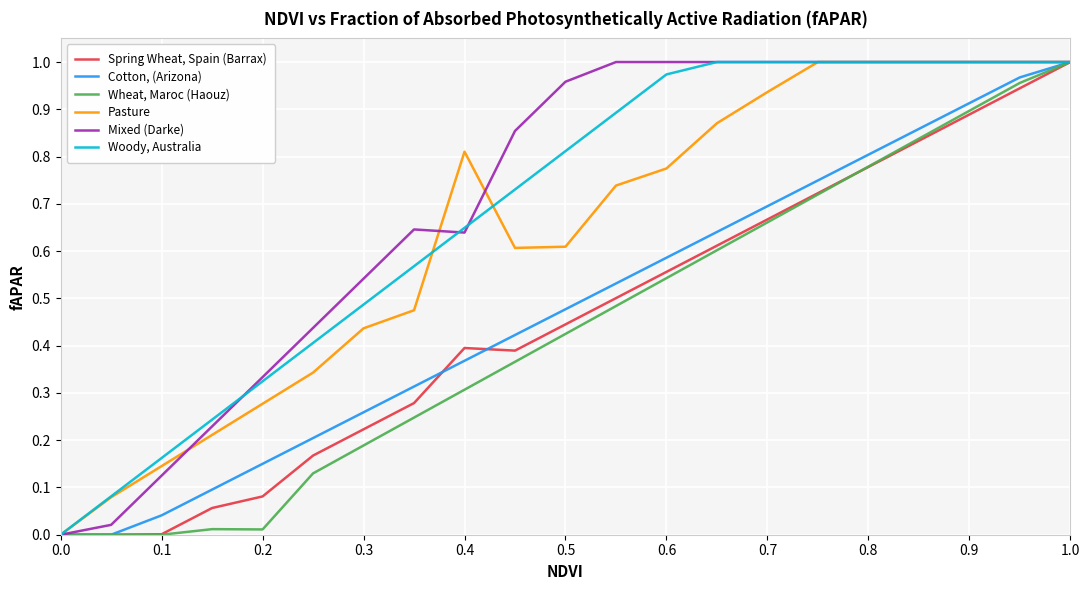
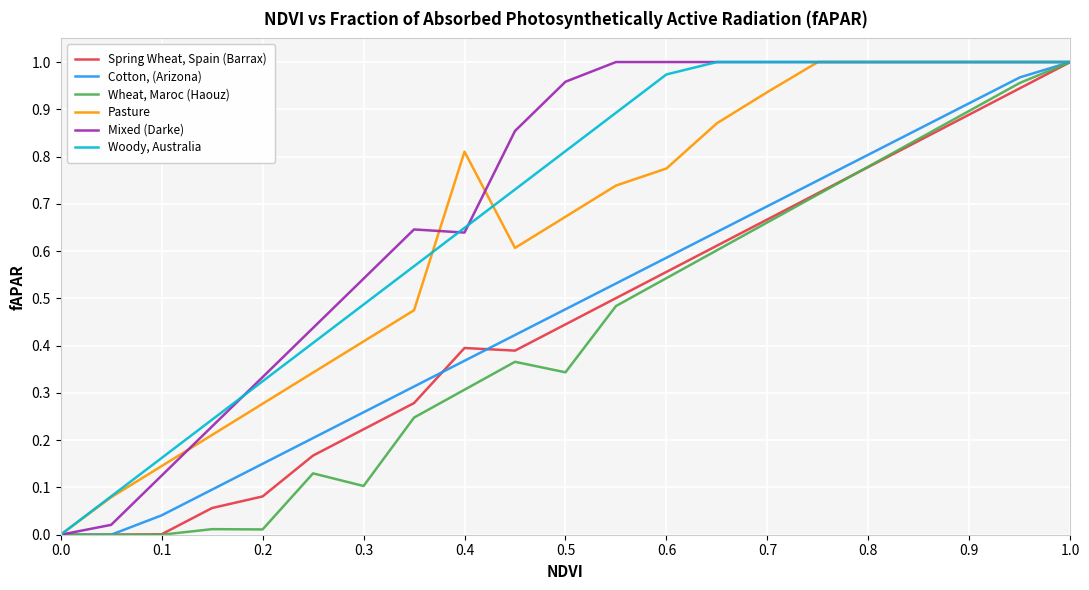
  {
    "Spring Wheat, Spain (Barrax)": {
      "0.2": 0.08,
      "0.3": 0.22,
      "0.4": 0.40,
      "0.5": 0.45,
      "0.6": 0.56,
      "0.7": 0.67,
      "0.9": 0.89
    },
    "Wheat, Maroc (Haouz)": {
      "0.2": 0.01,
-     "0.3": 0.19,
+     "0.3": 0.10,
      "0.4": 0.31,
-     "0.5": 0.42,
+     "0.5": 0.34,
      "0.6": 0.54,
      "0.7": 0.66,
      "0.9": 0.90
    },
    "Pasture": {
      "0.1": 0.15,
      "0.2": 0.28,
-     "0.3": 0.44,
+     "0.3": 0.41,
      "0.4": 0.81,
-     "0.5": 0.61,
+     "0.5": 0.67,
      "0.6": 0.77,
      "0.7": 0.94
    },
    "Mixed (Darke)": {
      "0.1": 0.13,
      "0.2": 0.33,
      "0.3": 0.54,
      "0.4": 0.64,
      "0.5": 0.96,
      "0.6": 1.00
    }
  }
